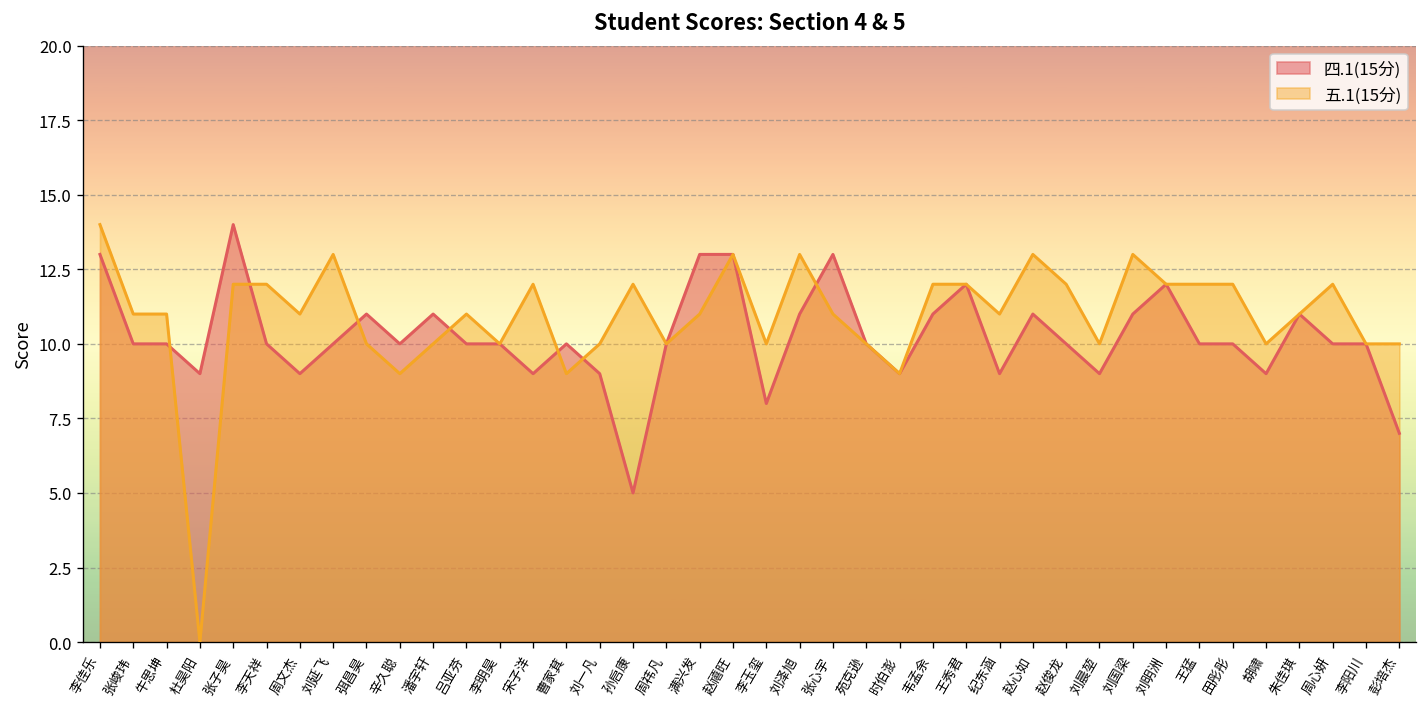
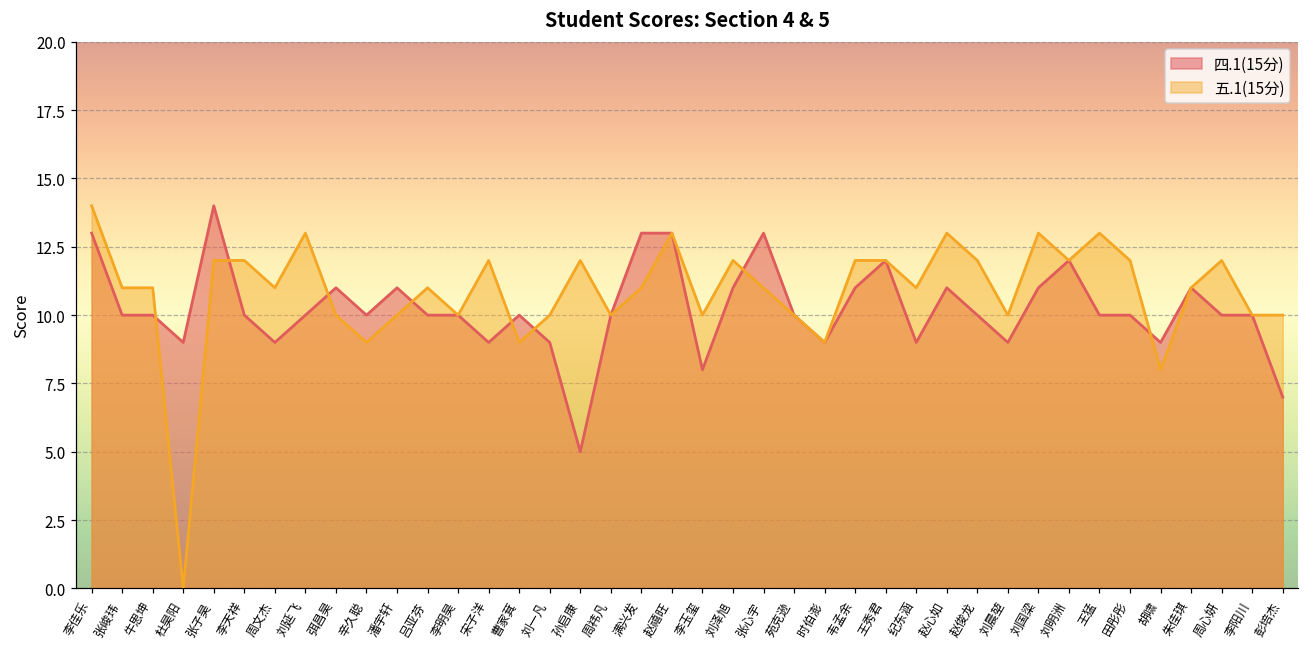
  {
    "四.1(15分)": {
      "李佳乐": 13,
      "张峻玮": 10,
      "牛思坤": 10,
      "杜昊阳": 9,
      "张子昊": 14,
      "李天祥": 10,
      "周文杰": 9,
      "刘延飞": 10,
      "弭昌昊": 11,
      "辛久聪": 10,
      "潘宇轩": 11,
      "吕亚芬": 10,
      "宋子洋": 9,
      "曹家萁": 10,
      "刘一凡": 9,
      "孙启康": 5,
      "满兴发": 13,
      "李玉玺": 8,
      "刘泽旭": 11,
      "张心宇": 13,
      "韦孟余": 11,
      "纪东涵": 9,
      "赵心如": 11,
      "赵俊龙": 10,
      "刘晨堃": 9,
      "刘国梁": 11,
      "王猛": 10,
      "田彤彤": 10,
      "胡啸": 9,
      "周心妍": 10,
      "彭培杰": 7
    },
    "五.1(15分)": {
      "李佳乐": 14,
      "张峻玮": 11,
      "牛思坤": 11,
      "杜昊阳": 0,
      "张子昊": 12,
      "李天祥": 12,
      "周文杰": 11,
      "刘延飞": 13,
      "弭昌昊": 10,
      "辛久聪": 9,
      "潘宇轩": 10,
      "吕亚芬": 11,
      "宋子洋": 12,
      "曹家萁": 9,
      "刘一凡": 10,
      "孙启康": 12,
      "满兴发": 11,
      "李玉玺": 10,
-     "刘泽旭": 13,
+     "刘泽旭": 12,
      "张心宇": 11,
      "韦孟余": 12,
      "纪东涵": 11,
      "赵心如": 13,
      "赵俊龙": 12,
      "刘晨堃": 10,
      "刘国梁": 13,
-     "王猛": 12,
+     "王猛": 13,
      "田彤彤": 12,
-     "胡啸": 10,
+     "胡啸": 8,
      "周心妍": 12,
      "彭培杰": 10
    }
  }
